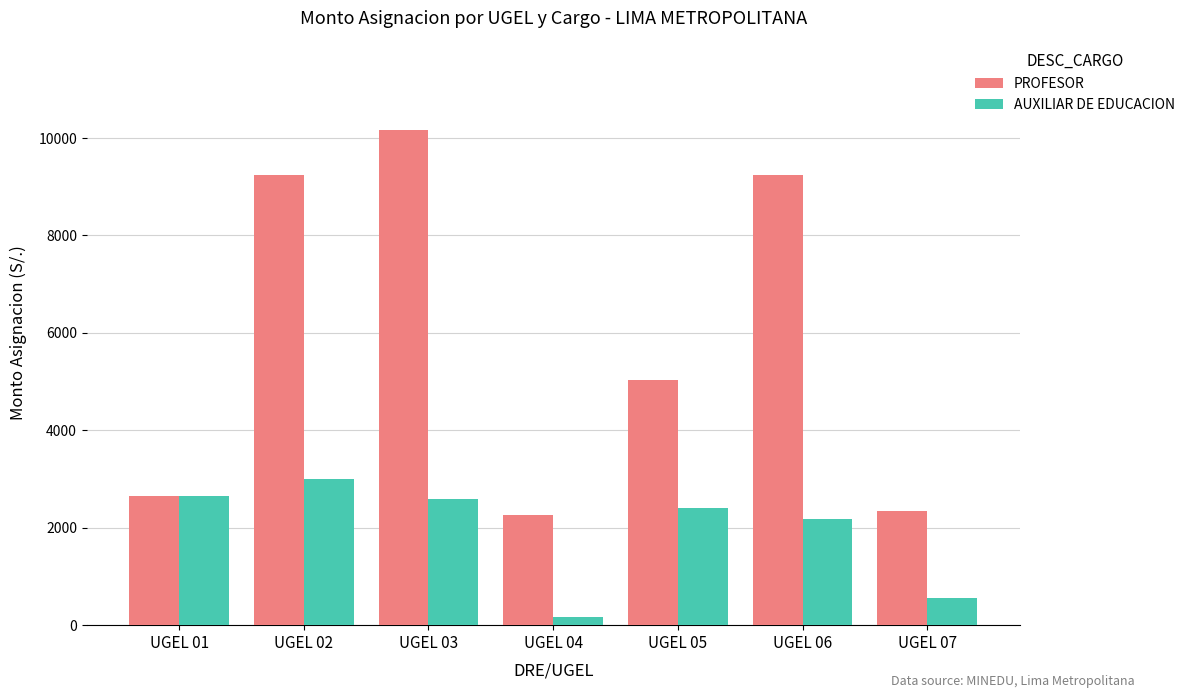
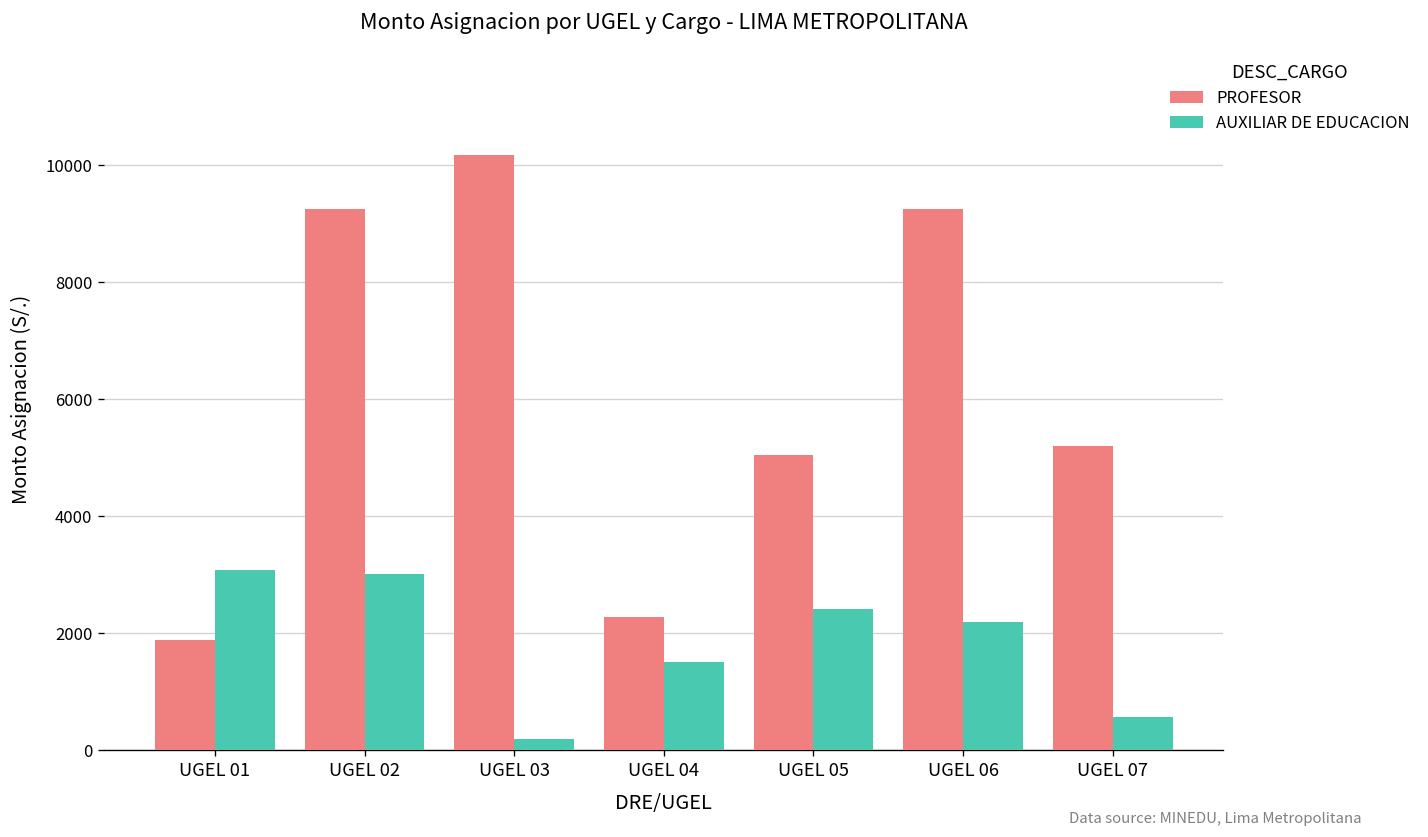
  {
    "PROFESOR": {
-     "UGEL 01": 2700,
+     "UGEL 01": 1900,
      "UGEL 02": 9200,
      "UGEL 03": 10200,
      "UGEL 04": 2300,
      "UGEL 05": 5000,
      "UGEL 06": 9200,
-     "UGEL 07": 2300
+     "UGEL 07": 5200
    },
    "AUXILIAR DE EDUCACION": {
-     "UGEL 01": 2700,
+     "UGEL 01": 3100,
      "UGEL 02": 3000,
-     "UGEL 03": 2600,
-     "UGEL 04": 200,
+     "UGEL 03": 200,
+     "UGEL 04": 1500,
      "UGEL 05": 2400,
      "UGEL 06": 2200,
      "UGEL 07": 600
    }
  }
